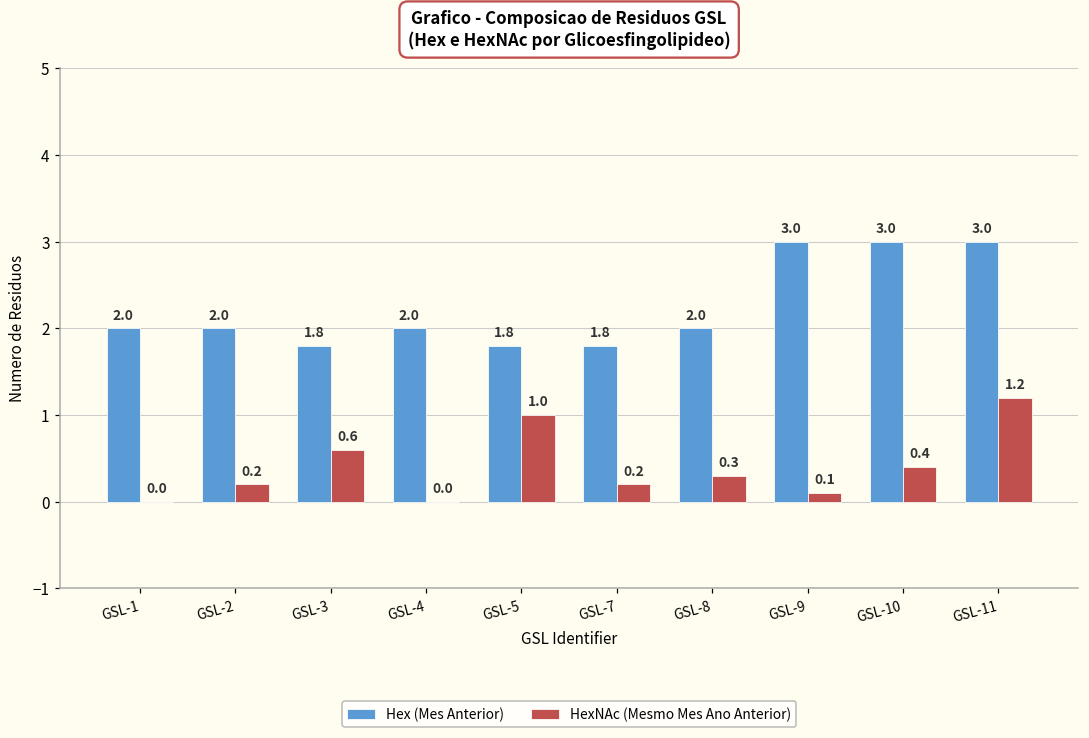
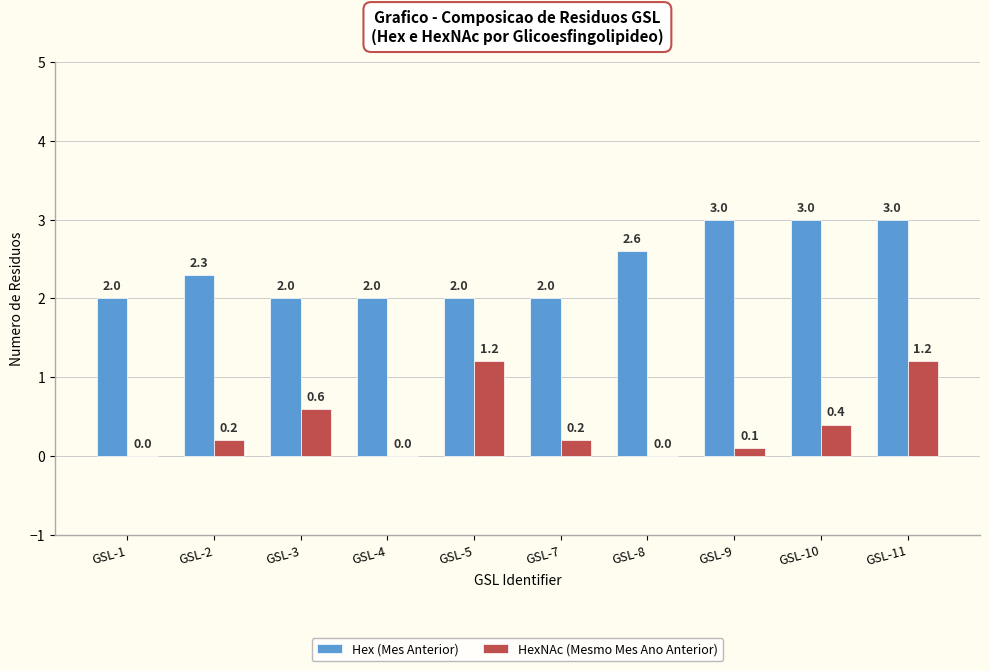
  {
    "Hex (Mes Anterior)": {
      "GSL-1": 2.0,
-     "GSL-2": 2.0,
-     "GSL-3": 1.8,
+     "GSL-2": 2.3,
+     "GSL-3": 2.0,
      "GSL-4": 2.0,
-     "GSL-5": 1.8,
-     "GSL-7": 1.8,
-     "GSL-8": 2.0,
+     "GSL-5": 2.0,
+     "GSL-7": 2.0,
+     "GSL-8": 2.6,
      "GSL-9": 3.0,
      "GSL-10": 3.0,
      "GSL-11": 3.0
    },
    "HexNAc (Mesmo Mes Ano Anterior)": {
      "GSL-1": 0.0,
      "GSL-2": 0.2,
      "GSL-3": 0.6,
      "GSL-4": 0.0,
-     "GSL-5": 1.0,
+     "GSL-5": 1.2,
      "GSL-7": 0.2,
-     "GSL-8": 0.3,
+     "GSL-8": 0.0,
      "GSL-9": 0.1,
      "GSL-10": 0.4,
      "GSL-11": 1.2
    }
  }
